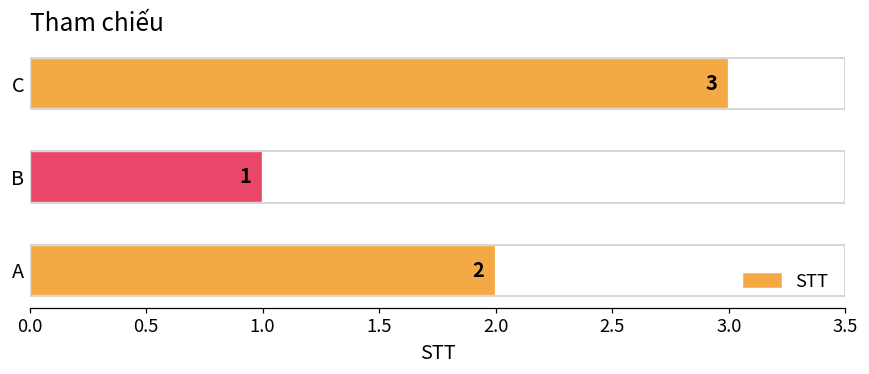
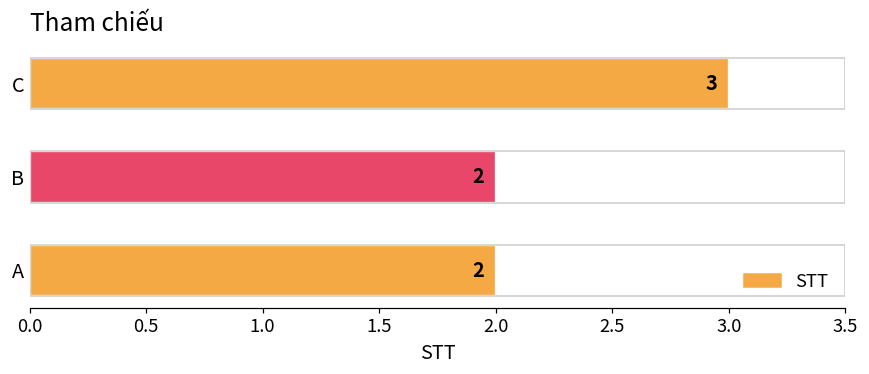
  {
    "C": 3,
-   "B": 1,
+   "B": 2,
    "A": 2
  }
